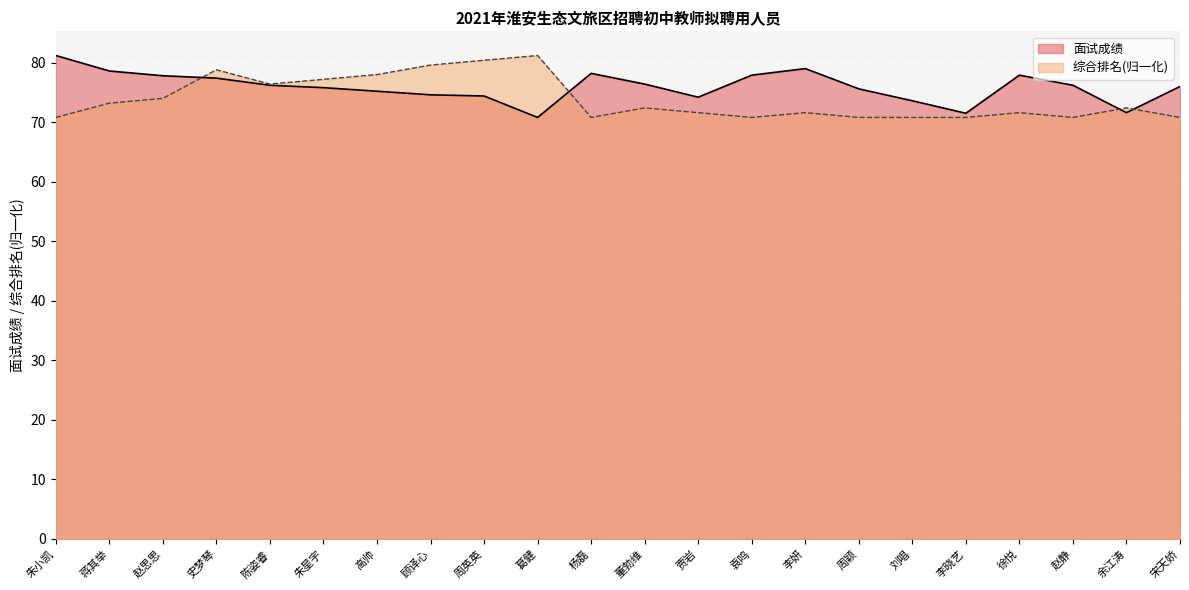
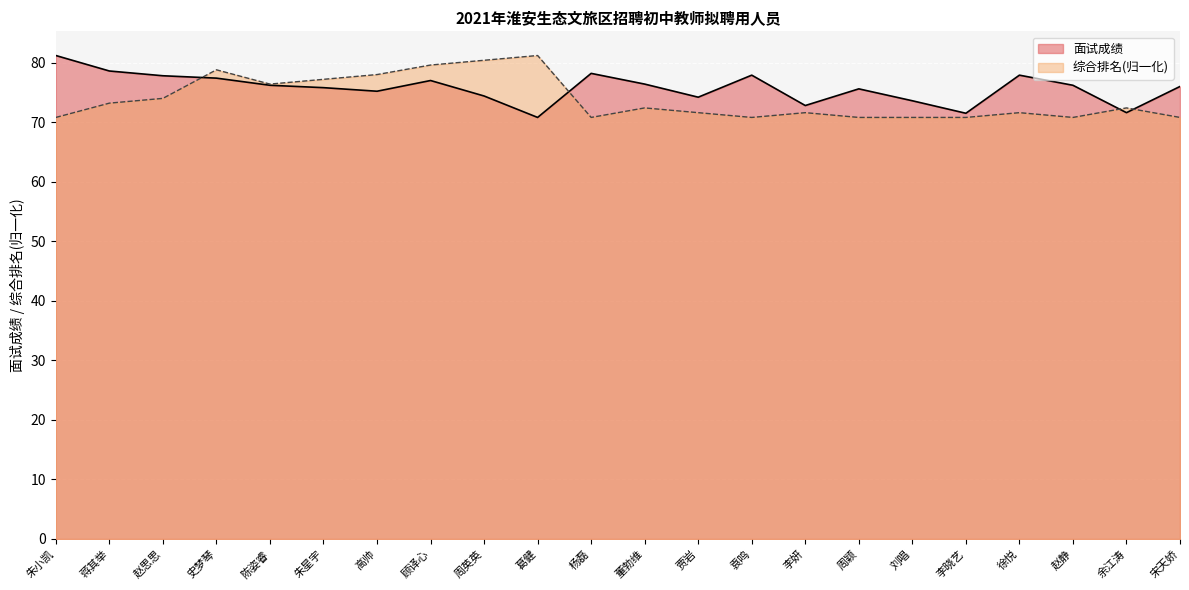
  {
    "面试成绩": {
      "朱小凯": 81,
      "蒋其举": 79,
      "赵思思": 78,
      "史梦琴": 77,
      "朱星宇": 76,
      "高帅": 75,
-     "顾译心": 75,
+     "顾译心": 77,
      "周英英": 74,
      "葛健": 71,
      "杨磊": 78,
      "董勃维": 76,
      "贾岩": 74,
      "袁鸣": 78,
-     "李妍": 79,
+     "李妍": 73,
      "周颖": 76,
      "刘唱": 74,
      "李晓艺": 72,
      "徐悦": 78,
      "赵静": 76,
      "余江涛": 72,
      "宋天娇": 76
    },
    "综合排名(归一化)": {
      "朱小凯": 71,
      "蒋其举": 73,
      "赵思思": 74,
      "史梦琴": 79,
      "朱星宇": 77,
      "高帅": 78,
      "顾译心": 80,
      "周英英": 80,
      "葛健": 81,
      "杨磊": 71,
      "董勃维": 72,
      "贾岩": 72,
      "袁鸣": 71,
      "李妍": 72,
      "周颖": 71,
      "刘唱": 71,
      "李晓艺": 71,
      "徐悦": 72,
      "赵静": 71,
      "余江涛": 72,
      "宋天娇": 71
    }
  }
